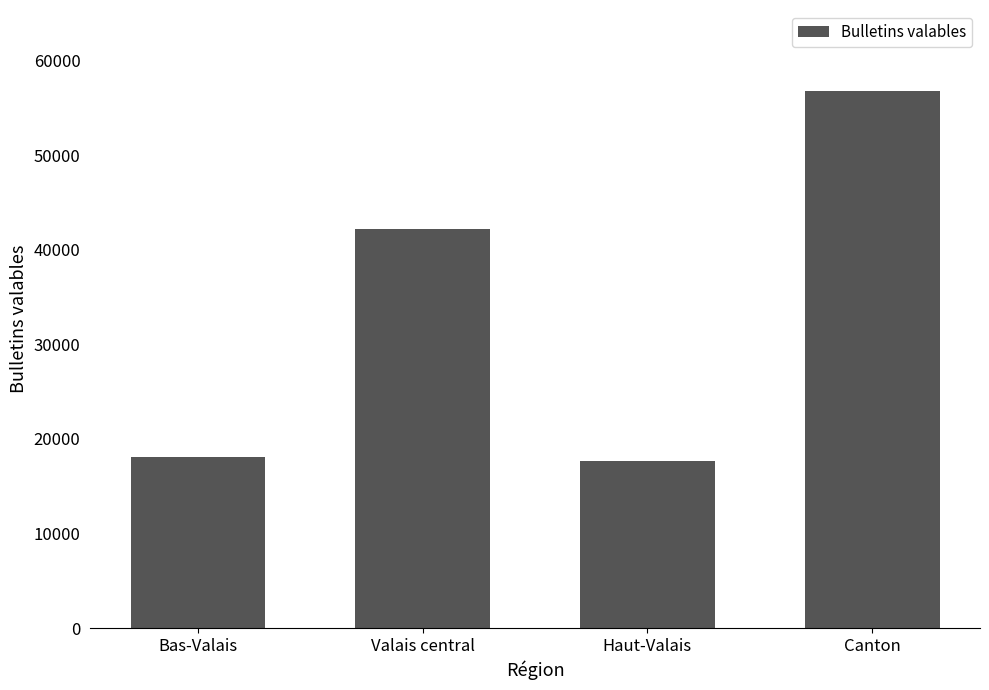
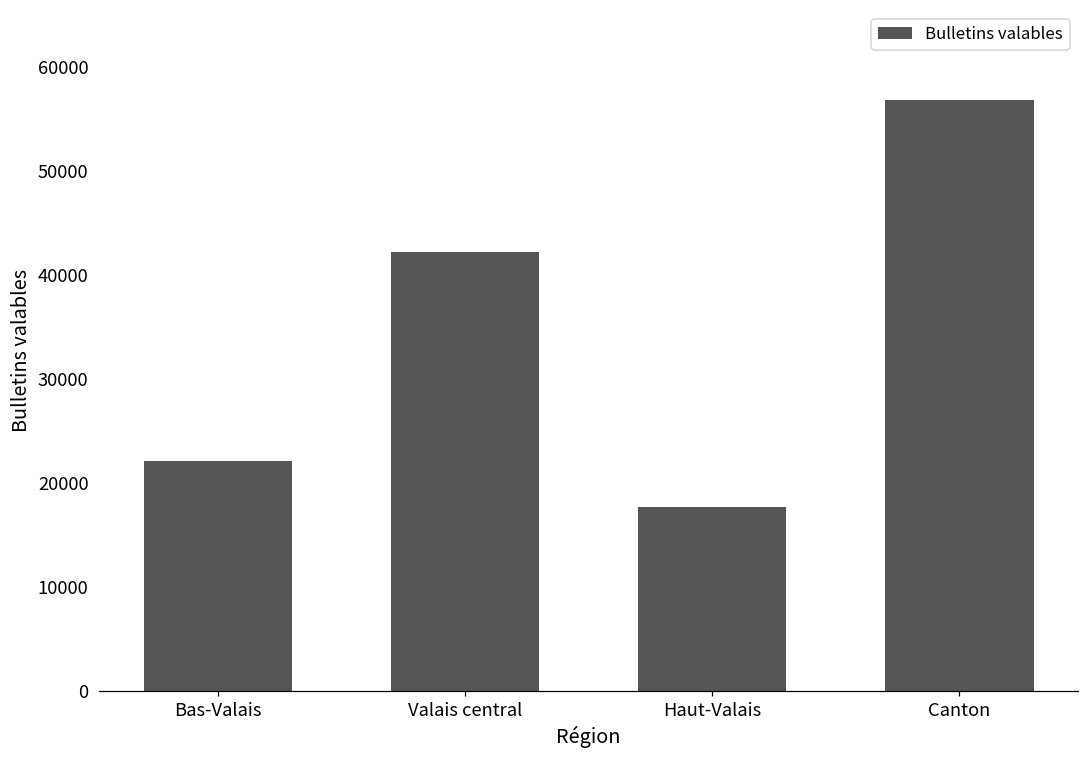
  {
-   "Bas-Valais": 18000,
+   "Bas-Valais": 22000,
    "Valais central": 42000,
    "Haut-Valais": 18000,
    "Canton": 57000
  }
